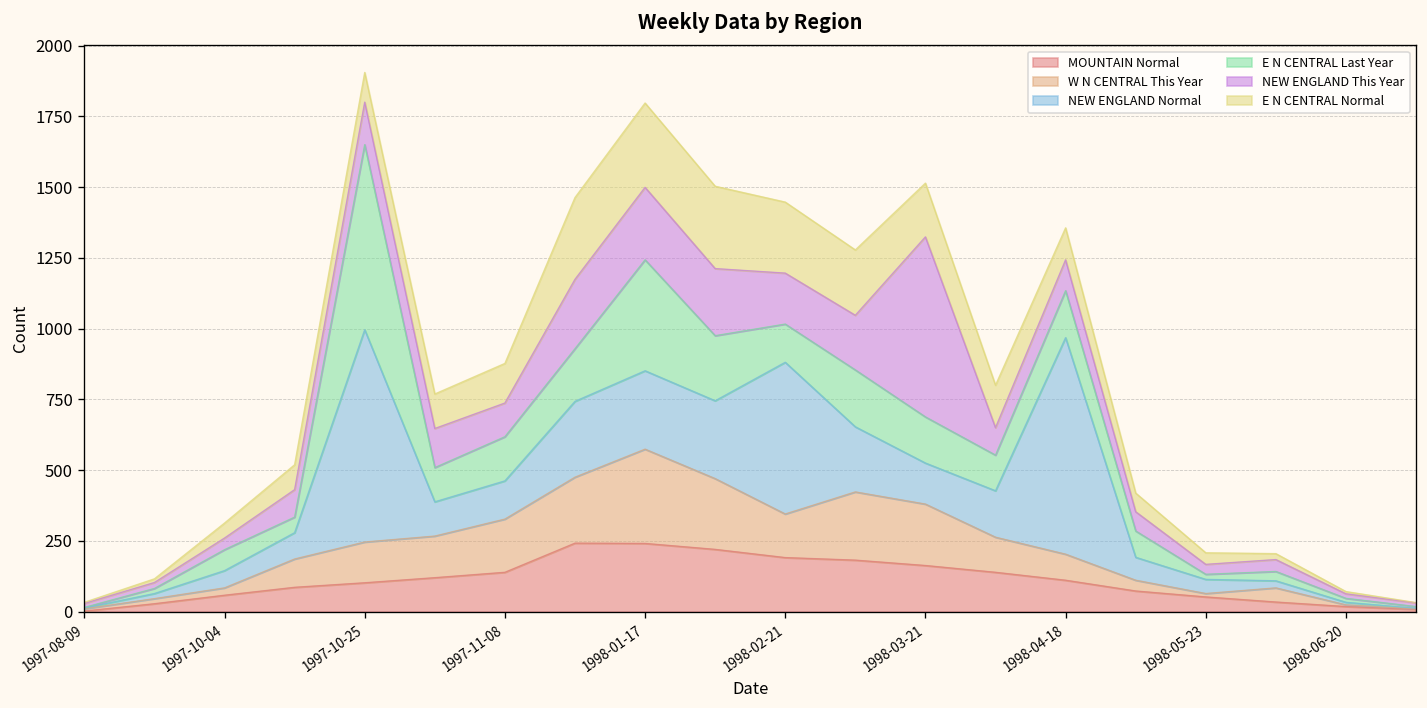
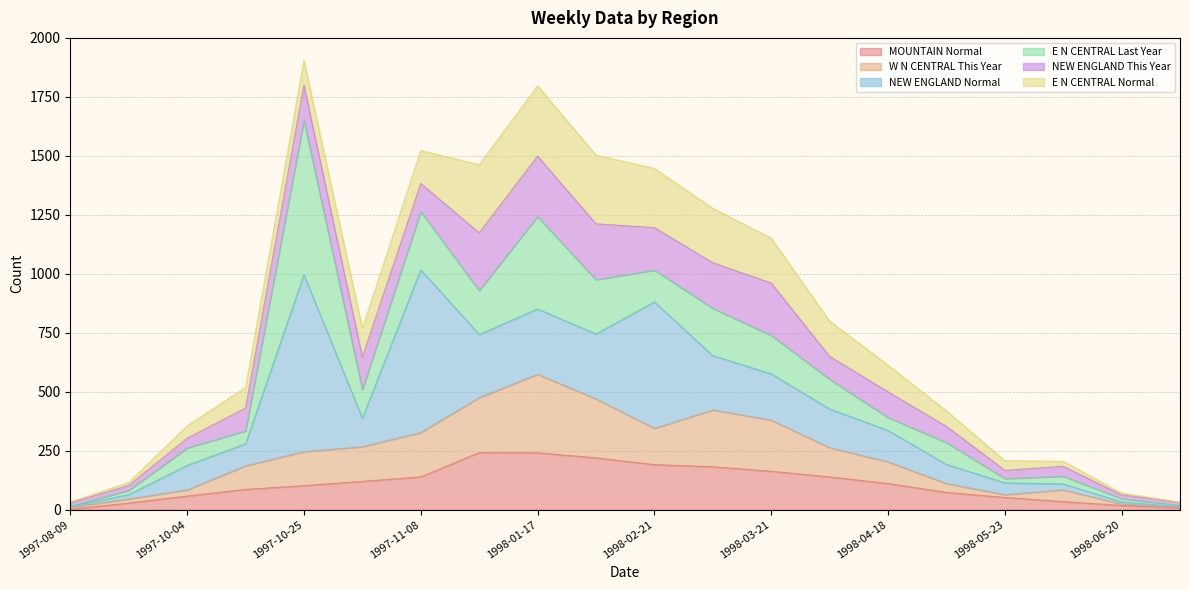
  {
    "NEW ENGLAND Normal": {
-     "1997-10-04": 60,
+     "1997-10-04": 100,
      "1997-10-25": 750,
-     "1997-11-08": 140,
+     "1997-11-08": 690,
      "1998-01-17": 280,
      "1998-02-21": 540,
-     "1998-03-21": 150,
-     "1998-04-18": 770,
+     "1998-03-21": 200,
+     "1998-04-18": 130,
      "1998-05-23": 50
    },
    "E N CENTRAL Last Year": {
      "1997-10-04": 70,
      "1997-10-25": 650,
-     "1997-11-08": 160,
+     "1997-11-08": 250,
      "1998-01-17": 390,
      "1998-02-21": 140,
      "1998-03-21": 160,
-     "1998-04-18": 170,
+     "1998-04-18": 60,
      "1998-05-23": 20,
      "1998-06-20": 10
    },
    "NEW ENGLAND This Year": {
      "1997-10-04": 40,
      "1997-10-25": 150,
      "1997-11-08": 120,
      "1998-01-17": 260,
      "1998-02-21": 180,
-     "1998-03-21": 640,
+     "1998-03-21": 220,
      "1998-04-18": 110,
      "1998-05-23": 40
    }
  }
